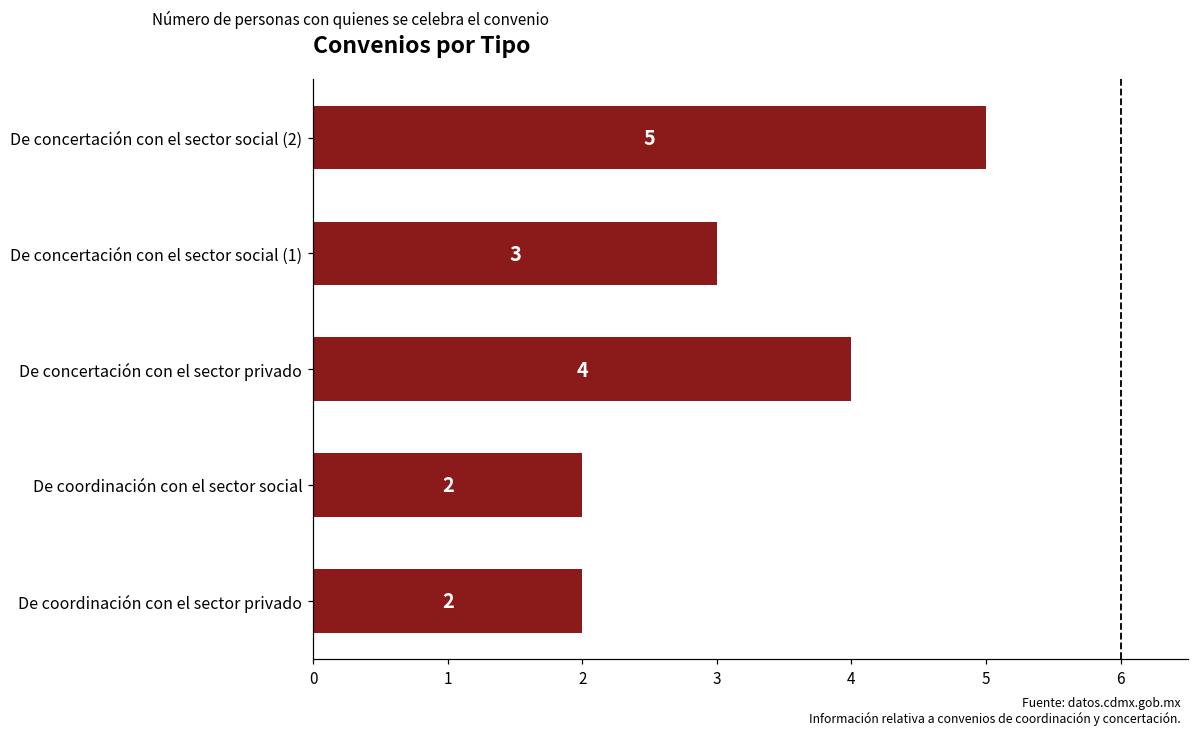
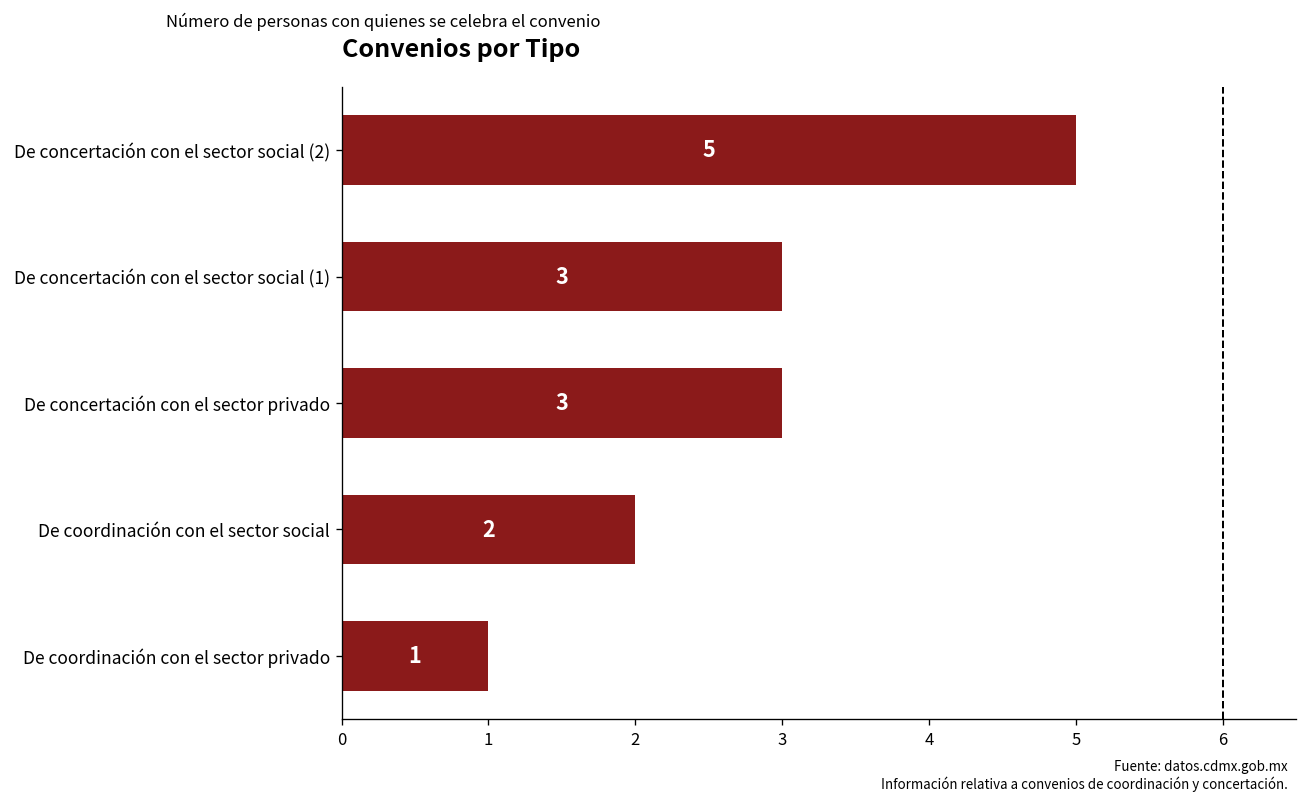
  {
    "De concertación con el sector social (2)": 5,
    "De concertación con el sector social (1)": 3,
-   "De concertación con el sector privado": 4,
+   "De concertación con el sector privado": 3,
    "De coordinación con el sector social": 2,
-   "De coordinación con el sector privado": 2
+   "De coordinación con el sector privado": 1
  }
